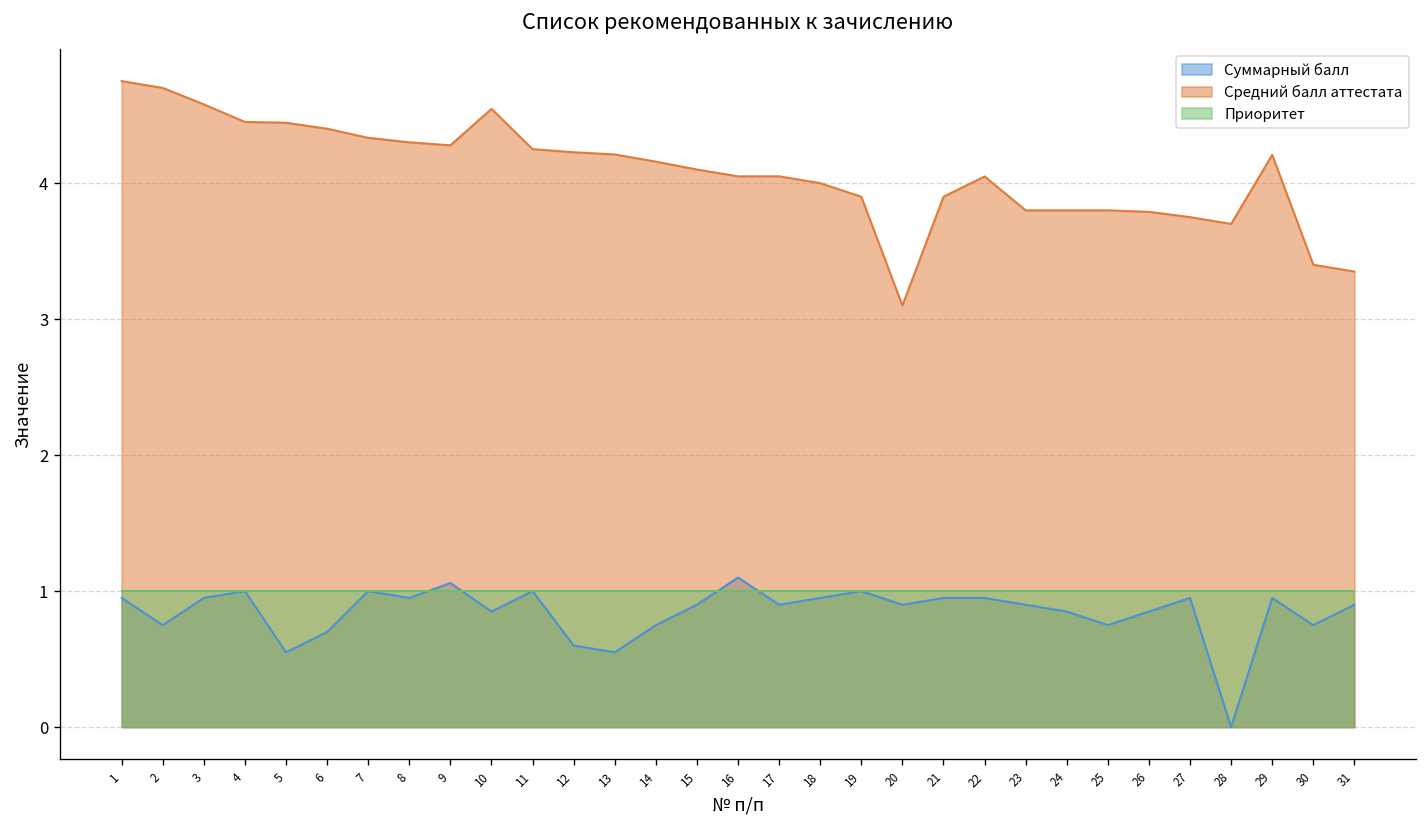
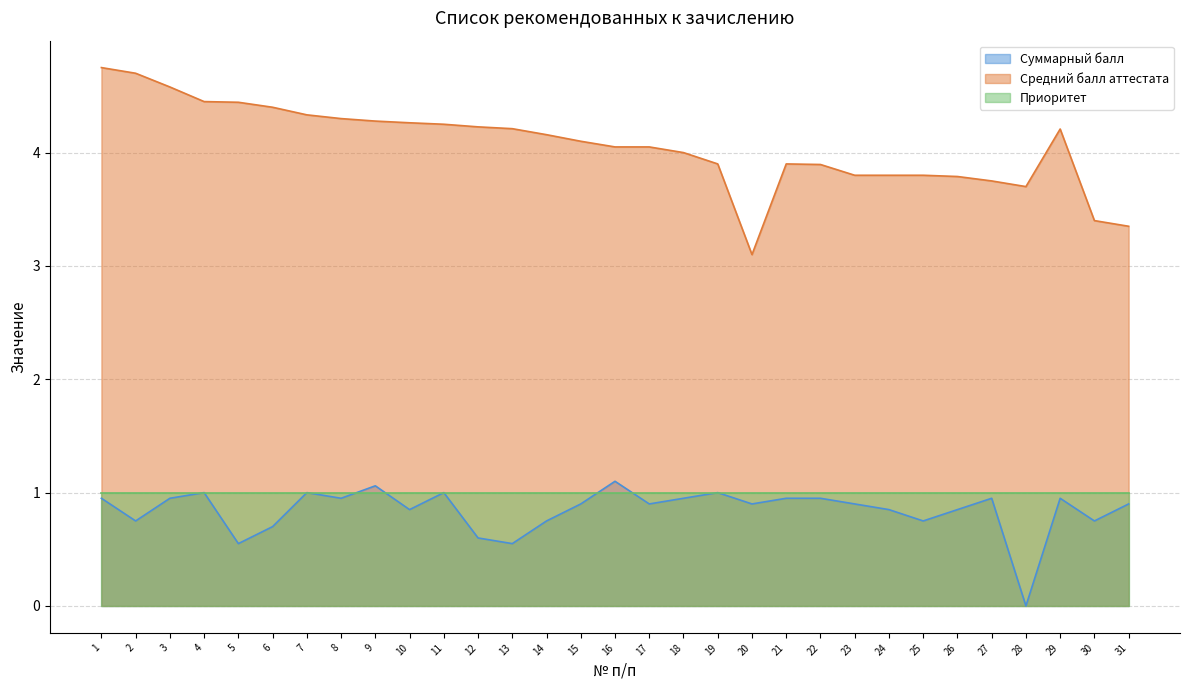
  {
    "Суммарный балл": {
      "1": 0.95,
      "2": 0.75,
      "3": 0.95,
      "5": 0.55,
      "6": 0.70,
      "8": 0.95,
      "9": 1.06,
      "10": 0.85,
      "12": 0.60,
      "13": 0.55,
      "14": 0.75,
      "15": 0.90,
      "16": 1.10,
      "17": 0.90,
      "18": 0.95,
      "20": 0.90,
      "21": 0.95,
      "22": 0.95,
      "23": 0.90,
      "24": 0.85,
      "25": 0.75,
      "26": 0.85,
      "27": 0.95,
      "28": 0.00,
      "29": 0.95,
      "30": 0.75,
      "31": 0.90
    },
    "Средний балл аттестата": {
      "1": 4.75,
      "2": 4.70,
      "3": 4.58,
      "4": 4.45,
      "5": 4.44,
      "6": 4.40,
      "7": 4.33,
      "8": 4.30,
      "9": 4.28,
-     "10": 4.55,
+     "10": 4.26,
      "11": 4.25,
      "12": 4.23,
      "13": 4.21,
      "14": 4.16,
      "15": 4.10,
      "16": 4.05,
      "17": 4.05,
      "18": 4.00,
      "19": 3.90,
      "20": 3.10,
      "21": 3.90,
-     "22": 4.05,
+     "22": 3.90,
      "23": 3.80,
      "24": 3.80,
      "25": 3.80,
      "26": 3.79,
      "27": 3.75,
      "28": 3.70,
      "29": 4.21,
      "30": 3.40,
      "31": 3.35
    },
    "Приоритет": {
      "1": 1.00,
      "2": 1.00,
      "3": 1.00,
      "5": 1.00,
      "6": 1.00,
      "8": 1.00,
      "9": 1.00,
      "10": 1.00,
      "12": 1.00,
      "13": 1.00,
      "14": 1.00,
      "15": 1.00,
      "16": 1.00,
      "17": 1.00,
      "18": 1.00,
      "20": 1.00,
      "21": 1.00,
      "22": 1.00,
      "23": 1.00,
      "24": 1.00,
      "25": 1.00,
      "26": 1.00,
      "27": 1.00,
      "28": 1.00,
      "29": 1.00,
      "30": 1.00,
      "31": 1.00
    }
  }
